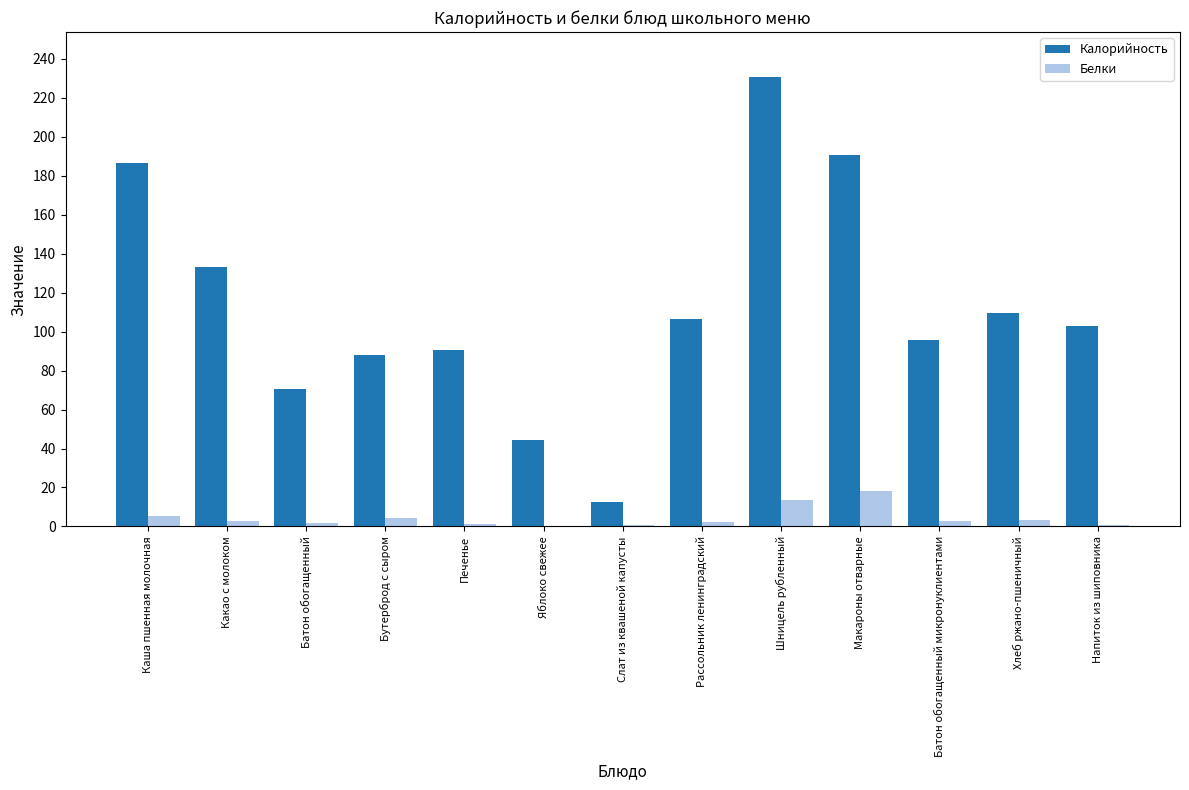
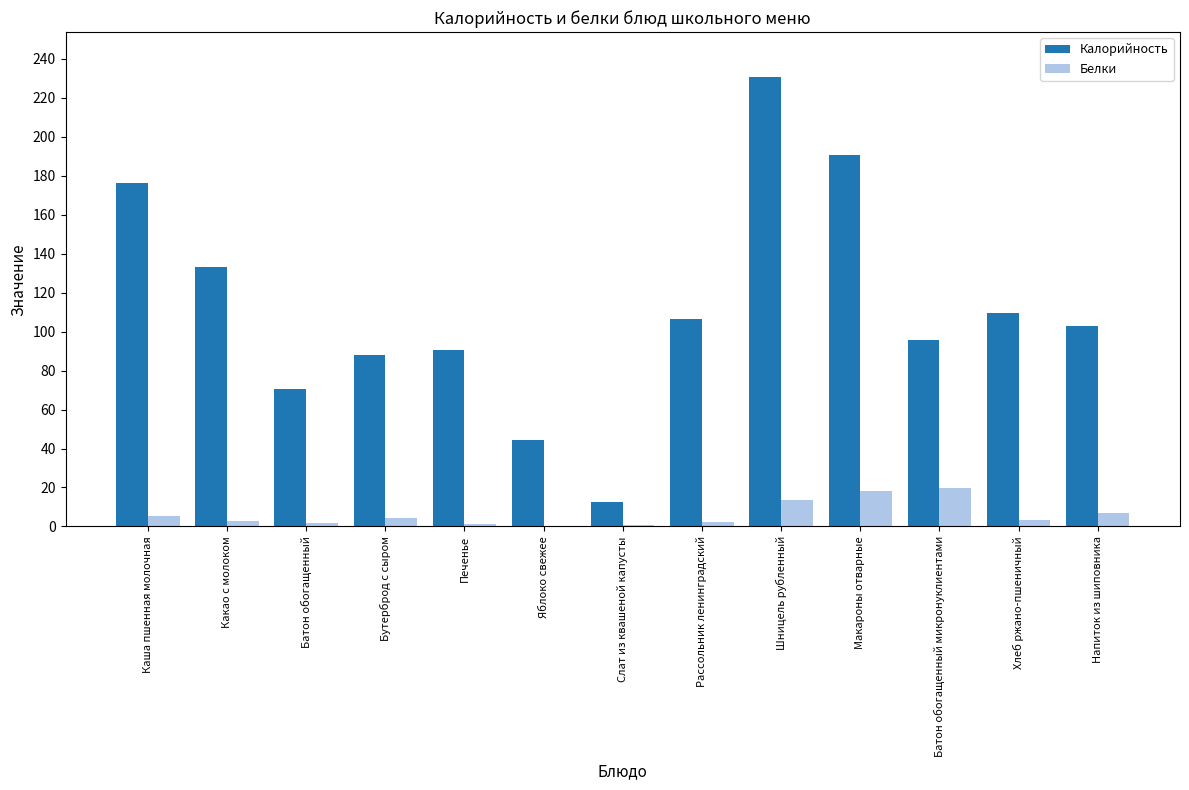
  {
    "Калорийность": {
-     "Каша пшенная молочная": 186,
+     "Каша пшенная молочная": 176,
      "Какао с молоком": 133,
      "Батон обогащенный": 70,
      "Бутерброд с сыром": 88,
      "Печенье": 90,
      "Яблоко свежее": 44,
      "Слат из квашеной капусты": 12,
      "Рассольник ленинградский": 106,
      "Шницель рубленный": 231,
      "Макароны отварные": 190,
      "Батон обогащенный микронуклиентами": 96,
      "Хлеб ржано-пшеничный": 110,
      "Напиток из шиповника": 103
    },
    "Белки": {
      "Каша пшенная молочная": 5,
      "Какао с молоком": 3,
      "Батон обогащенный": 2,
      "Бутерброд с сыром": 5,
      "Печенье": 2,
      "Рассольник ленинградский": 2,
      "Шницель рубленный": 14,
      "Макароны отварные": 18,
-     "Батон обогащенный микронуклиентами": 3,
+     "Батон обогащенный микронуклиентами": 20,
      "Хлеб ржано-пшеничный": 3,
-     "Напиток из шиповника": 1
+     "Напиток из шиповника": 7
    }
  }
